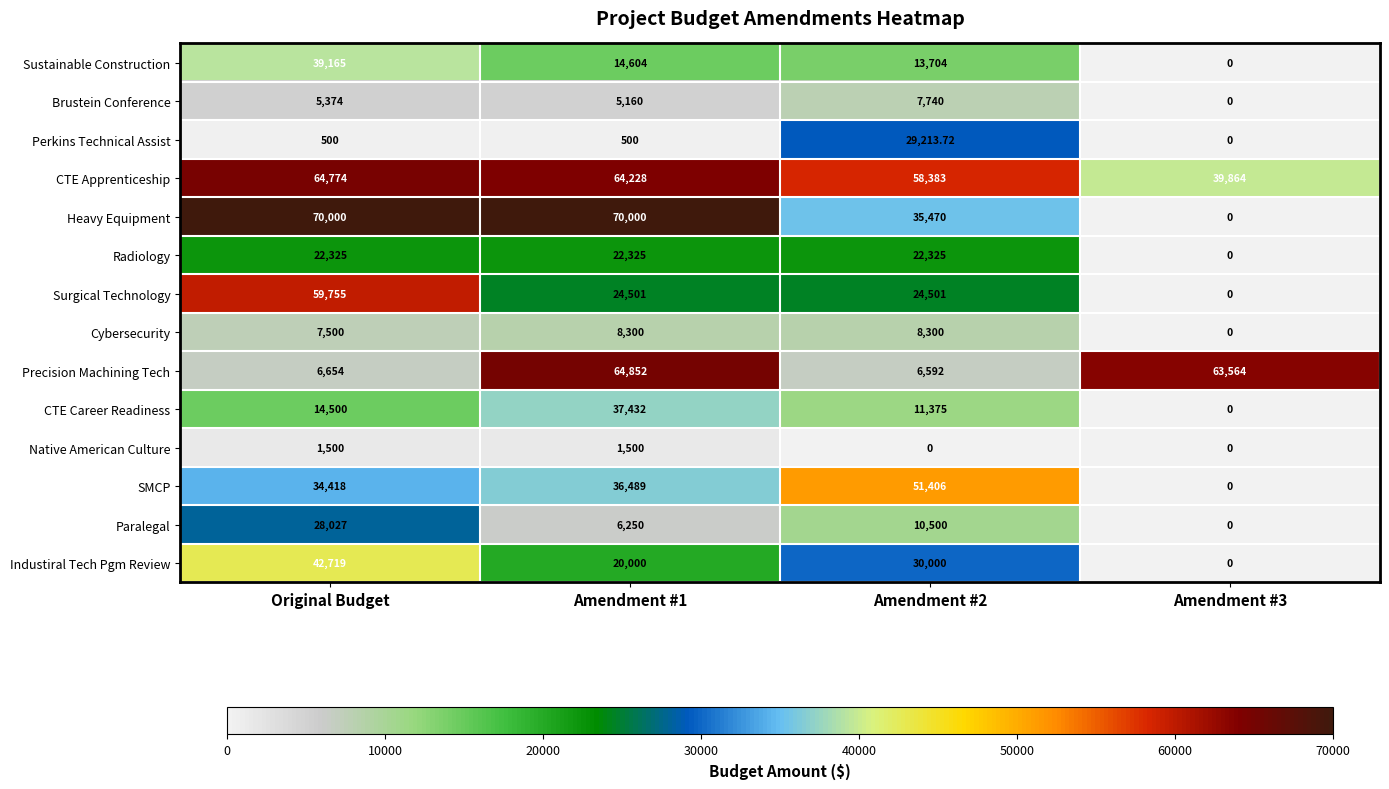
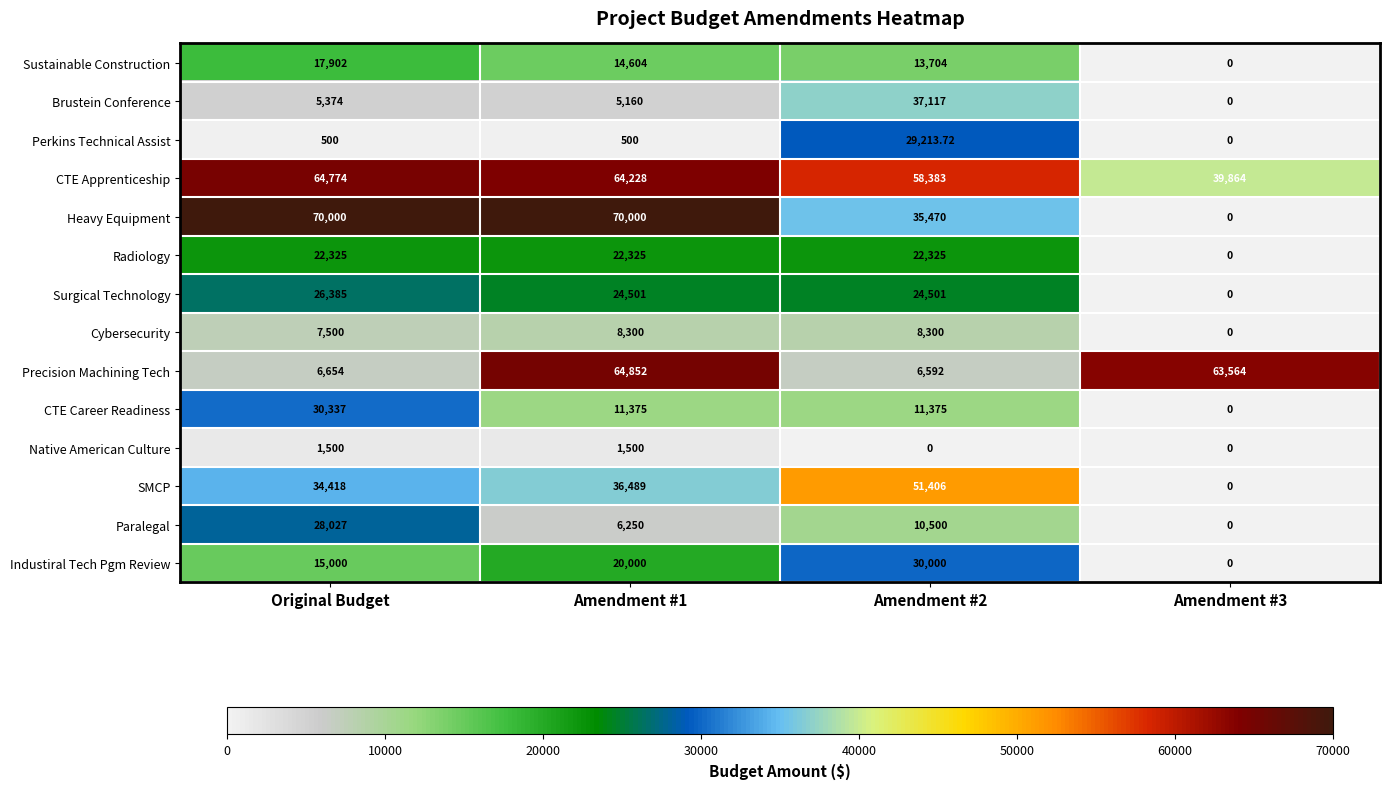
  {
    "Sustainable Construction": {
-     "Original Budget": "39,165",
+     "Original Budget": "17,902",
      "Amendment #1": "14,604",
      "Amendment #2": "13,704",
      "Amendment #3": "0"
    },
    "Brustein Conference": {
      "Original Budget": "5,374",
      "Amendment #1": "5,160",
-     "Amendment #2": "7,740",
+     "Amendment #2": "37,117",
      "Amendment #3": "0"
    },
    "Perkins Technical Assist": {
      "Original Budget": "500",
      "Amendment #1": "500",
      "Amendment #2": "29,213.72",
      "Amendment #3": "0"
    },
    "CTE Apprenticeship": {
      "Original Budget": "64,774",
      "Amendment #1": "64,228",
      "Amendment #2": "58,383",
      "Amendment #3": "39,864"
    },
    "Heavy Equipment": {
      "Original Budget": "70,000",
      "Amendment #1": "70,000",
      "Amendment #2": "35,470",
      "Amendment #3": "0"
    },
    "Radiology": {
      "Original Budget": "22,325",
      "Amendment #1": "22,325",
      "Amendment #2": "22,325",
      "Amendment #3": "0"
    },
    "Surgical Technology": {
-     "Original Budget": "59,755",
+     "Original Budget": "26,385",
      "Amendment #1": "24,501",
      "Amendment #2": "24,501",
      "Amendment #3": "0"
    },
    "Cybersecurity": {
      "Original Budget": "7,500",
      "Amendment #1": "8,300",
      "Amendment #2": "8,300",
      "Amendment #3": "0"
    },
    "Precision Machining Tech": {
      "Original Budget": "6,654",
      "Amendment #1": "64,852",
      "Amendment #2": "6,592",
      "Amendment #3": "63,564"
    },
    "CTE Career Readiness": {
-     "Original Budget": "14,500",
-     "Amendment #1": "37,432",
+     "Original Budget": "30,337",
+     "Amendment #1": "11,375",
      "Amendment #2": "11,375",
      "Amendment #3": "0"
    },
    "Native American Culture": {
      "Original Budget": "1,500",
      "Amendment #1": "1,500",
      "Amendment #2": "0",
      "Amendment #3": "0"
    },
    "SMCP": {
      "Original Budget": "34,418",
      "Amendment #1": "36,489",
      "Amendment #2": "51,406",
      "Amendment #3": "0"
    },
    "Paralegal": {
      "Original Budget": "28,027",
      "Amendment #1": "6,250",
      "Amendment #2": "10,500",
      "Amendment #3": "0"
    },
    "Industiral Tech Pgm Review": {
-     "Original Budget": "42,719",
+     "Original Budget": "15,000",
      "Amendment #1": "20,000",
      "Amendment #2": "30,000",
      "Amendment #3": "0"
    }
  }
